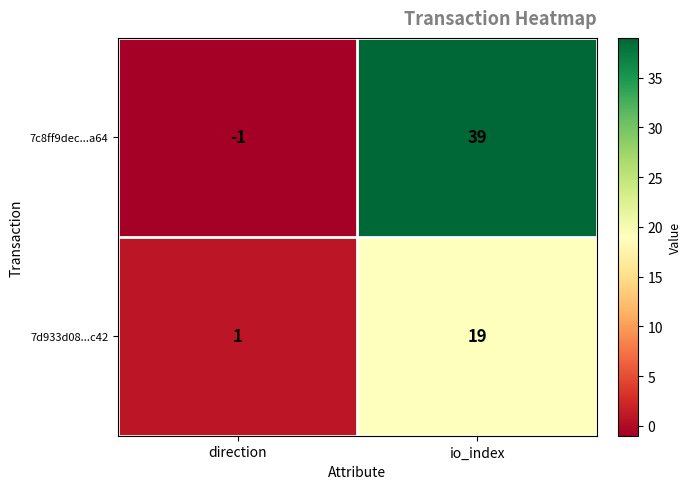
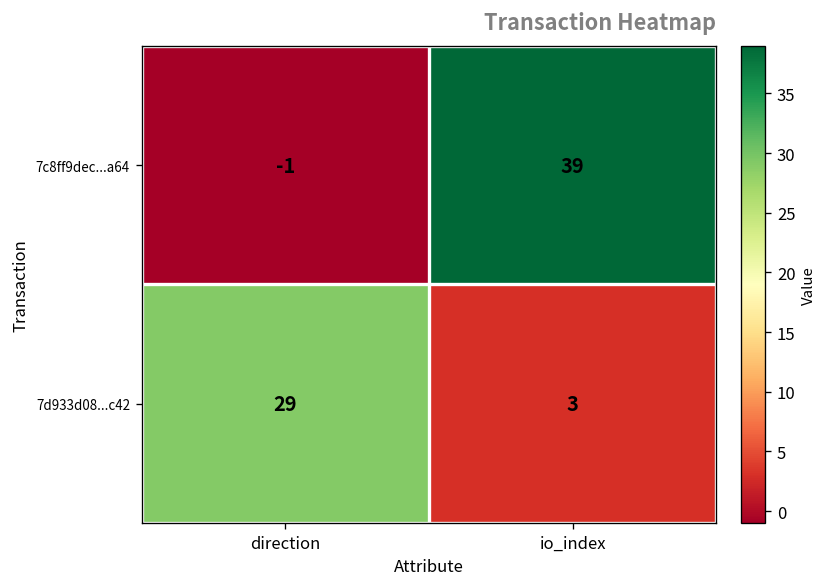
  {
    "7c8ff9dec...a64": {
      "direction": -1,
      "io_index": 39
    },
    "7d933d08...c42": {
-     "direction": 1,
-     "io_index": 19
+     "direction": 29,
+     "io_index": 3
    }
  }
